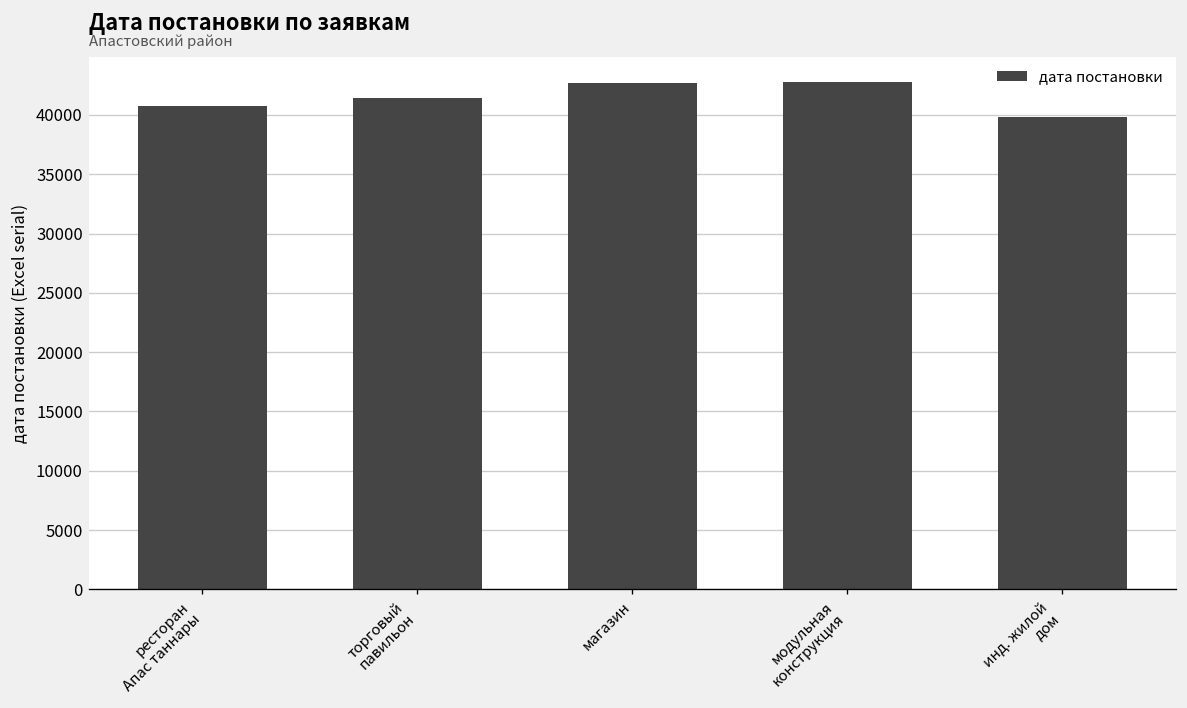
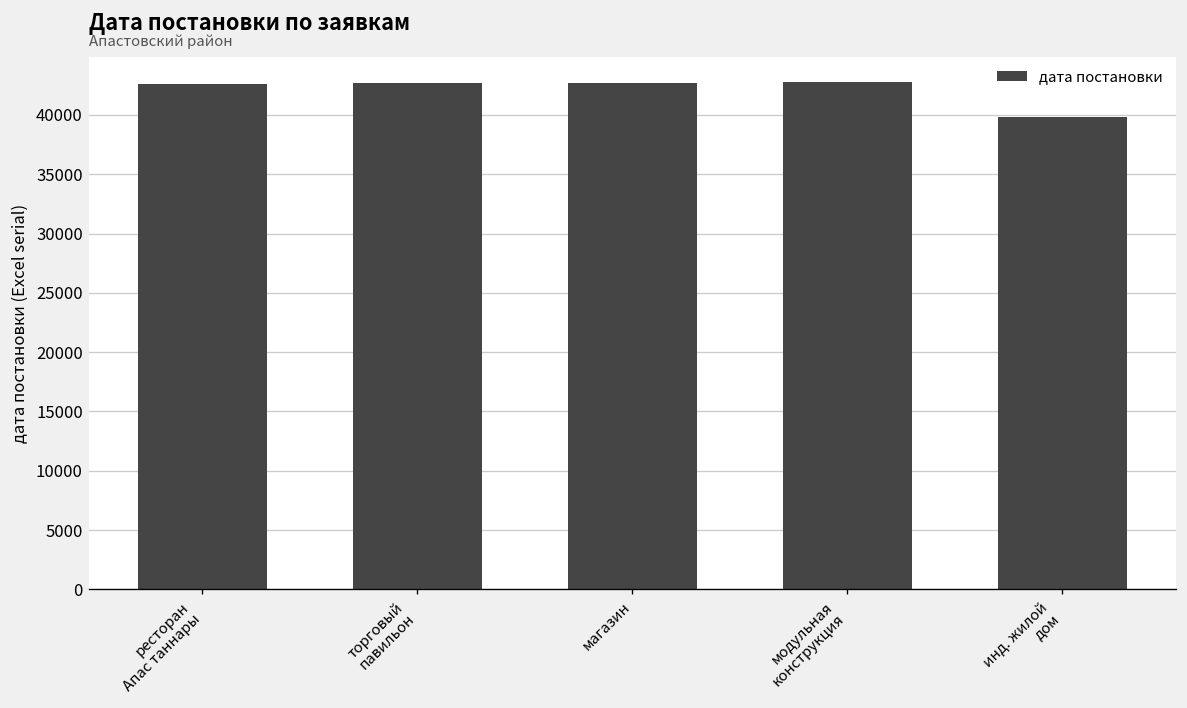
  {
-   "ресторан Апас таннары": 41000,
-   "торговый павильон": 41000,
+   "ресторан Апас таннары": 43000,
+   "торговый павильон": 43000,
    "магазин": 43000,
    "модульная конструкция": 43000,
    "инд. жилой дом": 40000
  }
